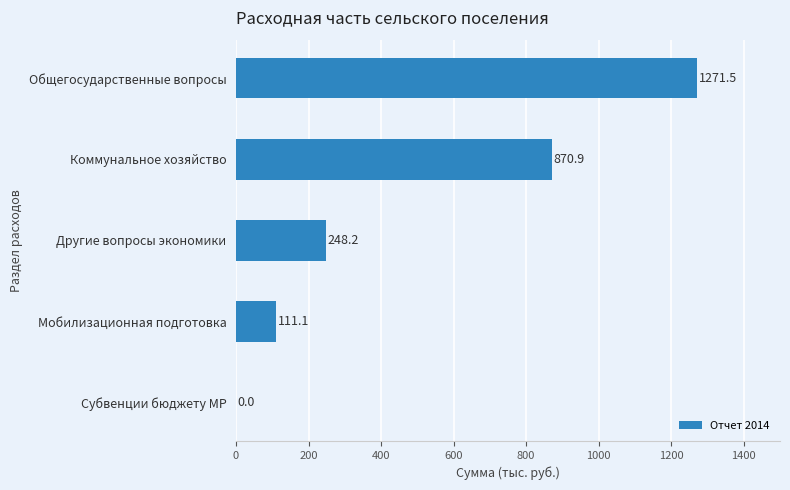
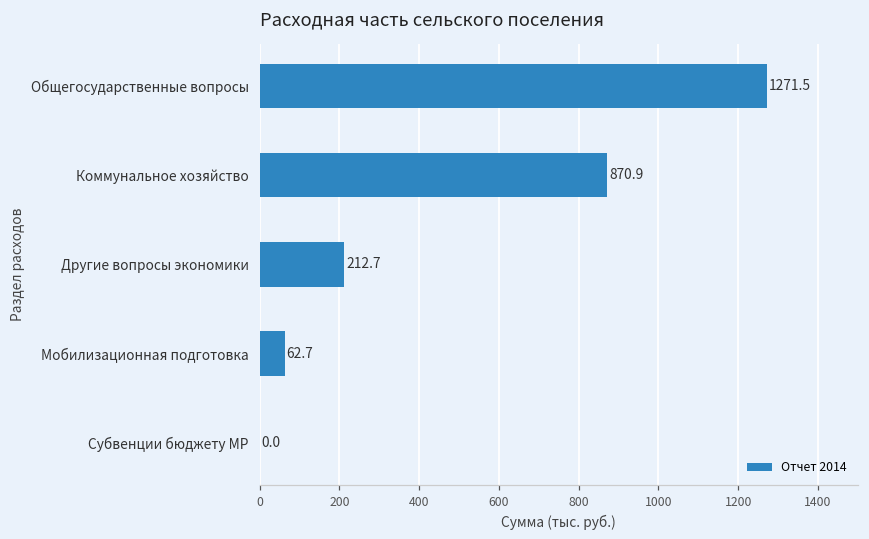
  {
    "Общегосударственные вопросы": 1271.5,
    "Коммунальное хозяйство": 870.9,
-   "Другие вопросы экономики": 248.2,
-   "Мобилизационная подготовка": 111.1,
+   "Другие вопросы экономики": 212.7,
+   "Мобилизационная подготовка": 62.7,
    "Субвенции бюджету МР": 0.0
  }
